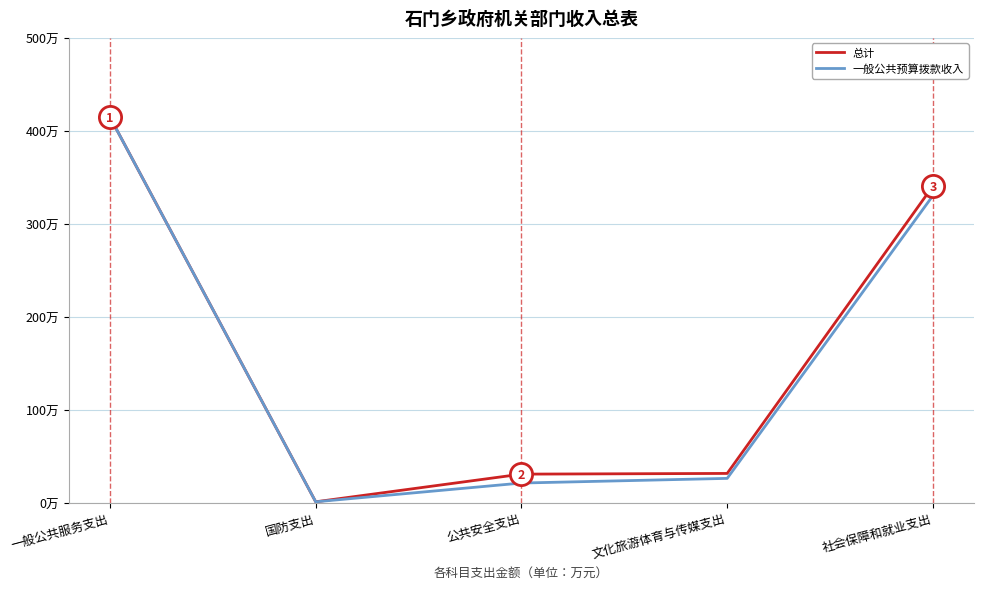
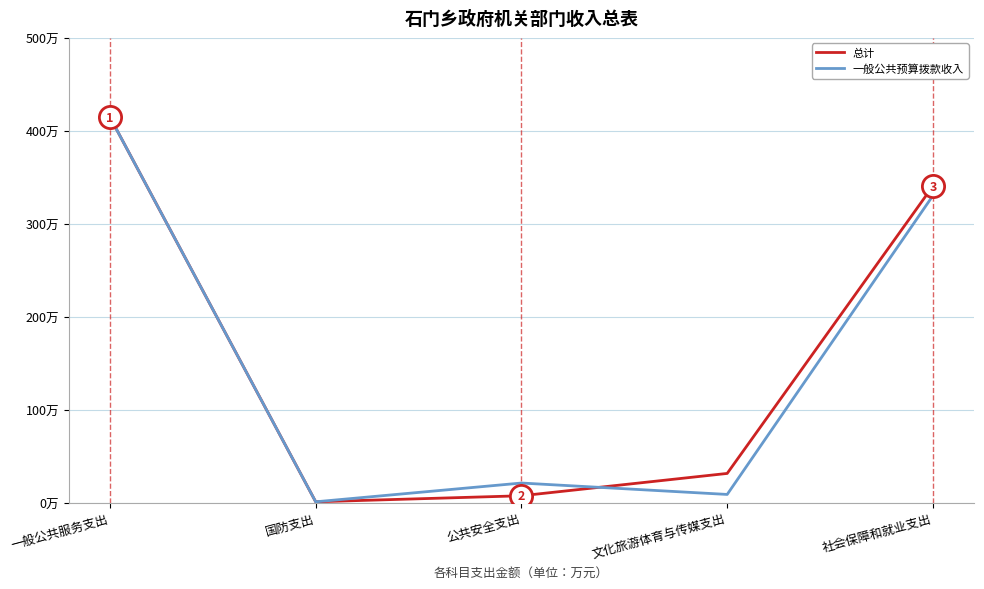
  {
    "总计": {
-     "公共安全支出": "30万",
+     "公共安全支出": "10万",
      "文化旅游体育与传媒支出": "30万"
    },
    "一般公共预算拨款收入": {
      "公共安全支出": "20万",
-     "文化旅游体育与传媒支出": "30万",
+     "文化旅游体育与传媒支出": "10万",
      "社会保障和就业支出": "330万"
    }
  }
